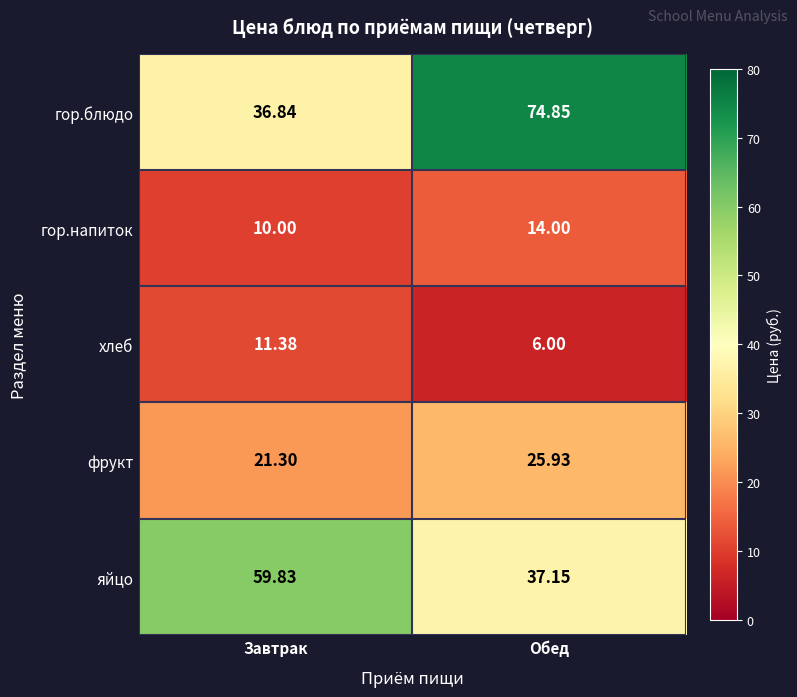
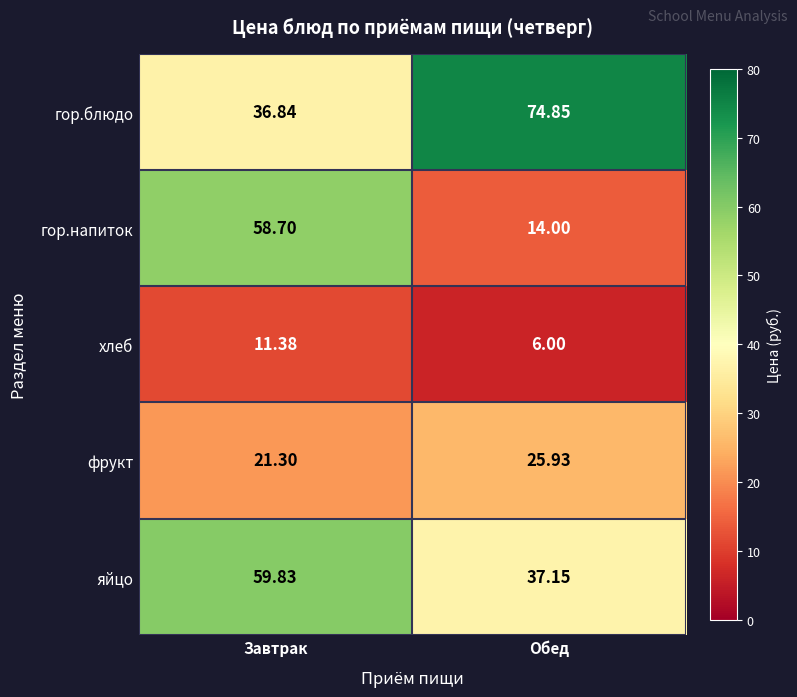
  {
    "гор.блюдо": {
      "Завтрак": 36.84,
      "Обед": 74.85
    },
    "гор.напиток": {
-     "Завтрак": 10.00,
+     "Завтрак": 58.70,
      "Обед": 14.00
    },
    "хлеб": {
      "Завтрак": 11.38,
      "Обед": 6.00
    },
    "фрукт": {
      "Завтрак": 21.30,
      "Обед": 25.93
    },
    "яйцо": {
      "Завтрак": 59.83,
      "Обед": 37.15
    }
  }
